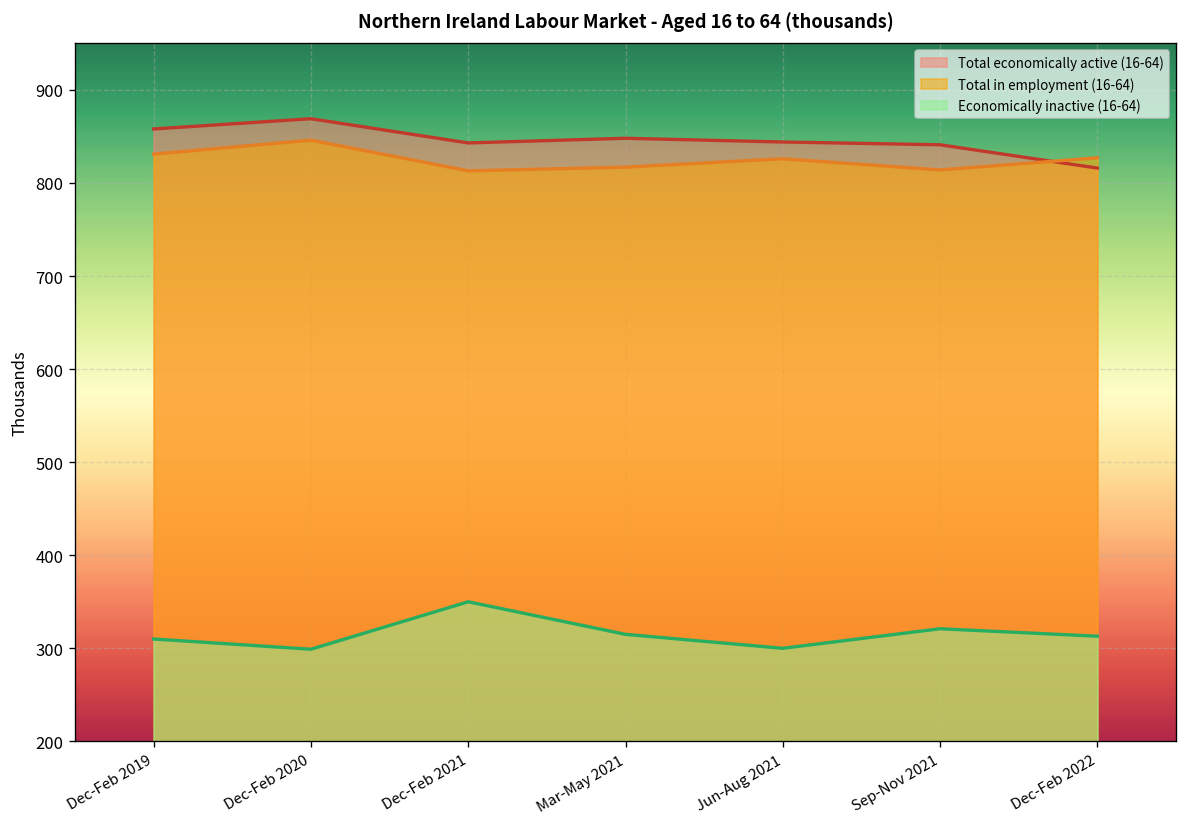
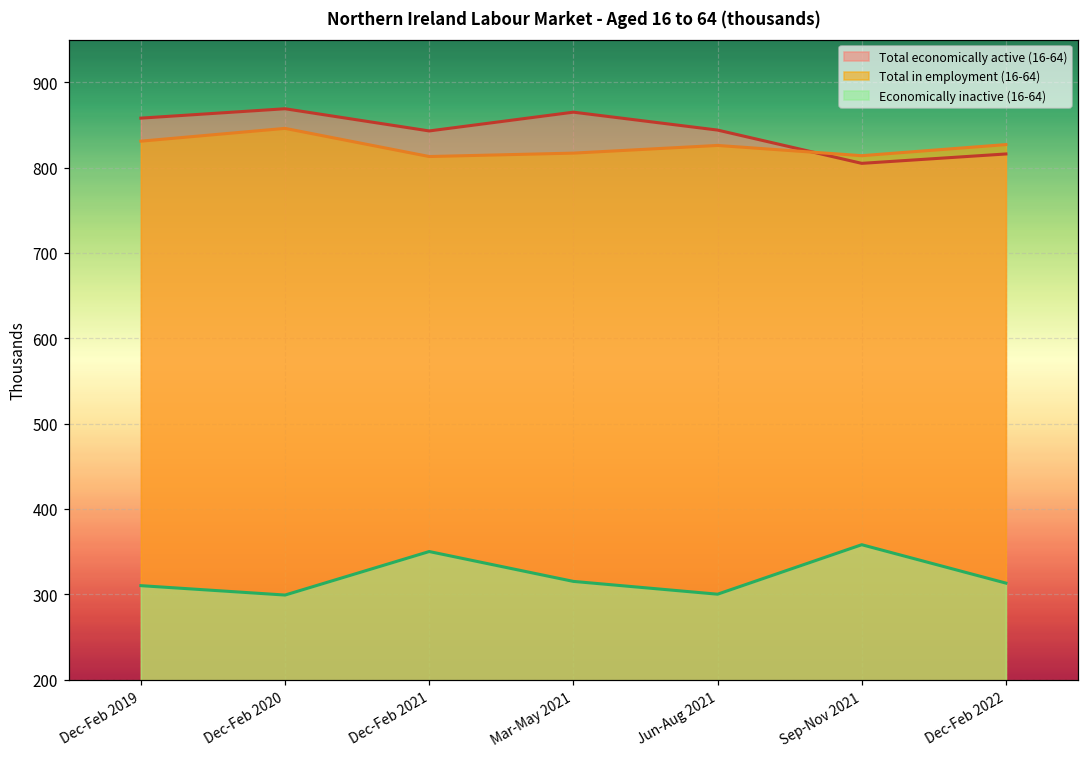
  {
    "Total economically active (16-64)": {
      "Dec-Feb 2019": 860,
      "Dec-Feb 2020": 870,
      "Dec-Feb 2021": 840,
-     "Mar-May 2021": 850,
+     "Mar-May 2021": 870,
      "Jun-Aug 2021": 840,
-     "Sep-Nov 2021": 840,
+     "Sep-Nov 2021": 810,
      "Dec-Feb 2022": 820
    },
    "Total in employment (16-64)": {
      "Dec-Feb 2019": 830,
      "Dec-Feb 2020": 850,
      "Dec-Feb 2021": 810,
      "Mar-May 2021": 820,
      "Jun-Aug 2021": 830,
      "Sep-Nov 2021": 810,
      "Dec-Feb 2022": 830
    },
    "Economically inactive (16-64)": {
      "Dec-Feb 2019": 310,
      "Dec-Feb 2020": 300,
      "Dec-Feb 2021": 350,
      "Mar-May 2021": 320,
      "Jun-Aug 2021": 300,
-     "Sep-Nov 2021": 320,
+     "Sep-Nov 2021": 360,
      "Dec-Feb 2022": 310
    }
  }
